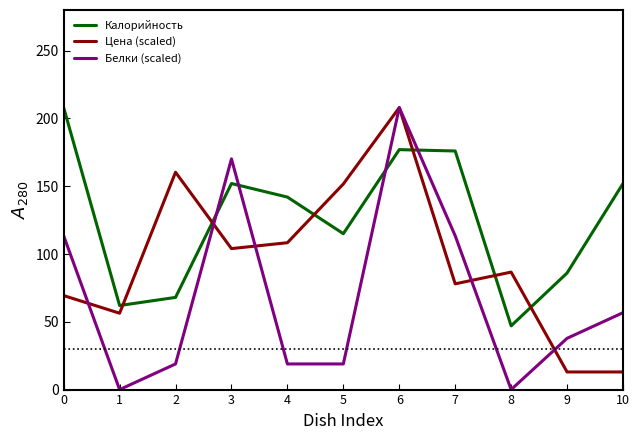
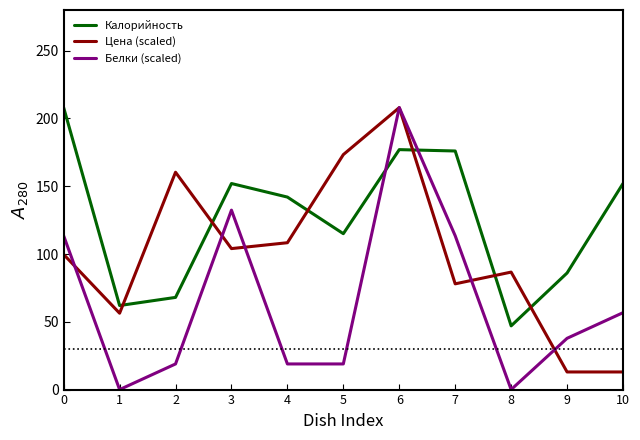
  {
    "Калорийность": {
      "0": 208,
      "1": 62,
      "2": 68,
      "3": 152,
      "4": 142,
      "5": 115,
      "6": 177,
      "7": 176,
      "8": 47,
      "9": 86,
      "10": 152
    },
    "Цена (scaled)": {
-     "0": 69,
+     "0": 100,
      "1": 56,
      "2": 160,
      "3": 104,
      "4": 108,
-     "5": 152,
+     "5": 173,
      "7": 78,
      "8": 87,
      "9": 13,
      "10": 13
    },
    "Белки (scaled)": {
      "0": 113,
      "1": 0,
      "2": 19,
-     "3": 170,
+     "3": 132,
      "4": 19,
      "5": 19,
      "7": 113,
      "8": 0,
      "9": 38,
      "10": 57
    }
  }
